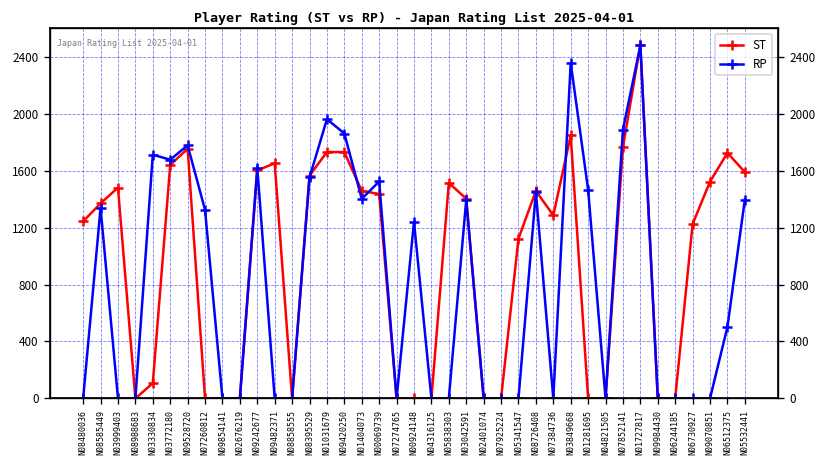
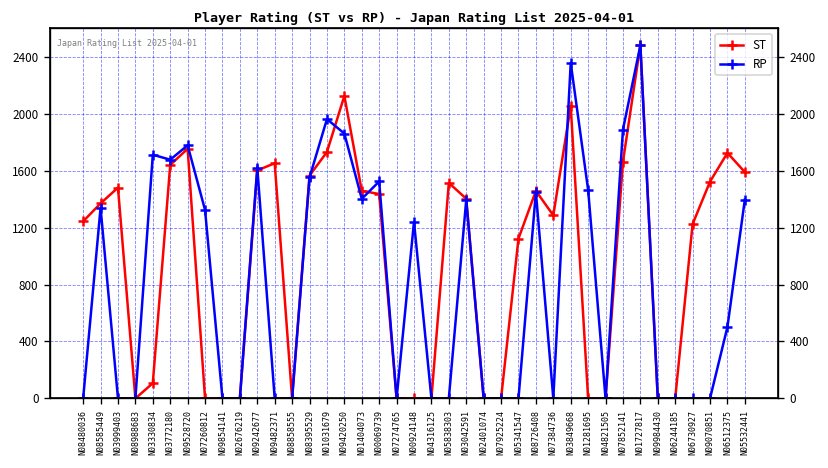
  {
    "ST": {
      "N08480036": 1240,
      "N08585449": 1370,
      "N03999403": 1480,
      "N03330834": 110,
      "N03772180": 1640,
      "N09528720": 1750,
      "N07260812": 0,
      "N09482371": 1650,
      "N01031679": 1730,
-     "N09420250": 1730,
+     "N09420250": 2130,
      "N01404073": 1460,
      "N00069739": 1440,
      "N00924148": 0,
      "N05838303": 1510,
      "N05341547": 1120,
      "N07384736": 1290,
-     "N03849668": 1850,
+     "N03849668": 2050,
      "N01281695": 0,
-     "N07852141": 1770,
+     "N07852141": 1660,
      "N06730927": 1230,
      "N09070851": 1520,
      "N06512375": 1730,
      "N05532441": 1590
    },
    "RP": {
      "N08480036": 0,
      "N08585449": 1340,
      "N03999403": 0,
      "N03330834": 1710,
      "N03772180": 1680,
      "N09528720": 1780,
      "N07260812": 1320,
      "N09482371": 0,
      "N01031679": 1960,
      "N09420250": 1860,
      "N01404073": 1400,
      "N00069739": 1520,
      "N00924148": 1240,
      "N05838303": 0,
      "N05341547": 0,
      "N07384736": 0,
      "N03849668": 2360,
      "N01281695": 1470,
      "N07852141": 1890,
      "N06730927": 0,
      "N09070851": 0,
      "N06512375": 500,
      "N05532441": 1400
    }
  }
